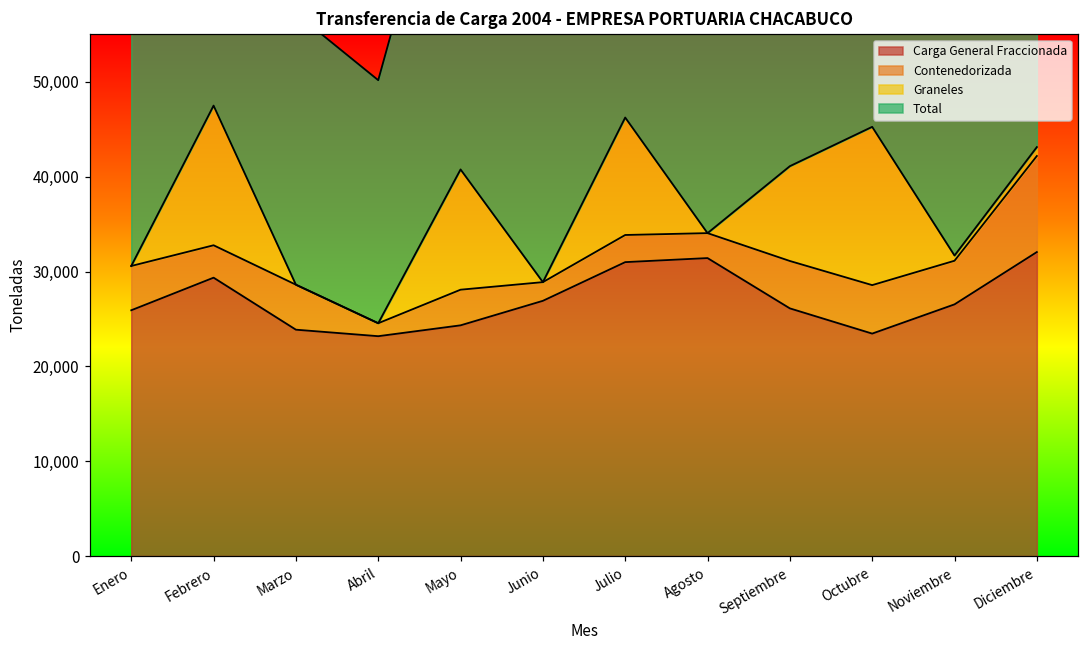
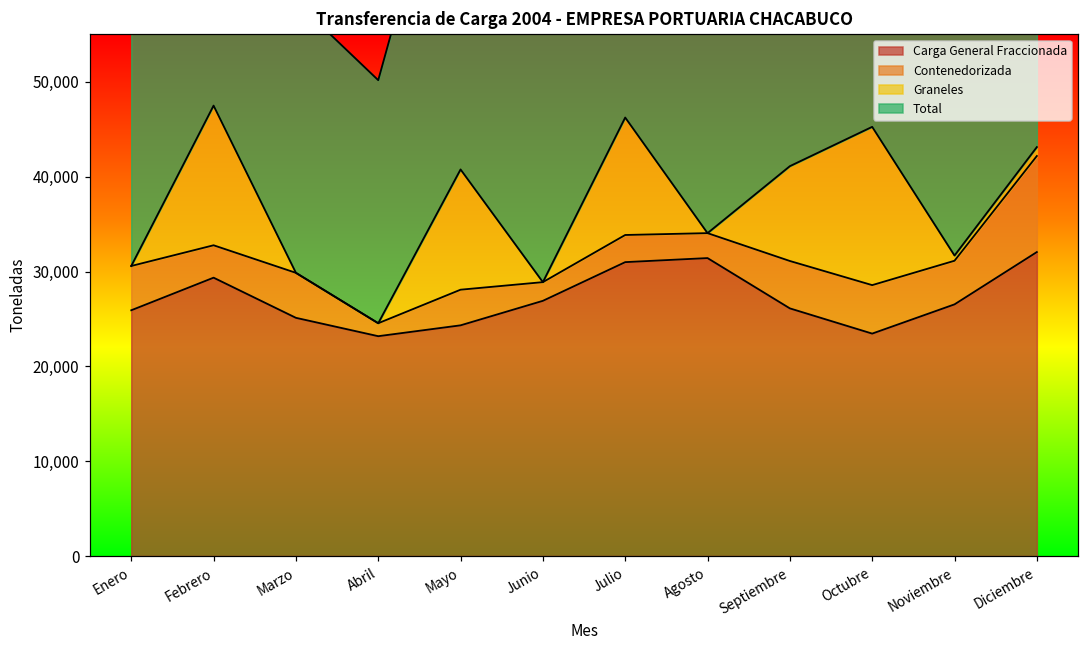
  {
    "Carga General Fraccionada": {
      "Enero": "26,000",
      "Febrero": "29,000",
-     "Marzo": "24,000",
+     "Marzo": "25,000",
      "Abril": "23,000",
      "Mayo": "24,000",
      "Junio": "27,000",
      "Julio": "31,000",
      "Agosto": "31,000",
      "Septiembre": "26,000",
      "Octubre": "23,000",
      "Noviembre": "27,000",
      "Diciembre": "32,000"
    },
    "Contenedorizada": {
      "Febrero": "3,000",
      "Mayo": "4,000",
      "Julio": "3,000",
      "Septiembre": "5,000",
      "Octubre": "5,000",
      "Noviembre": "5,000",
      "Diciembre": "10,000"
    },
    "Graneles": {
      "Febrero": "15,000",
      "Mayo": "13,000",
      "Julio": "12,000",
      "Septiembre": "10,000",
      "Octubre": "17,000",
      "Noviembre": "1,000",
      "Diciembre": "1,000"
    },
    "Total": {
      "Abril": "26,000"
    }
  }
